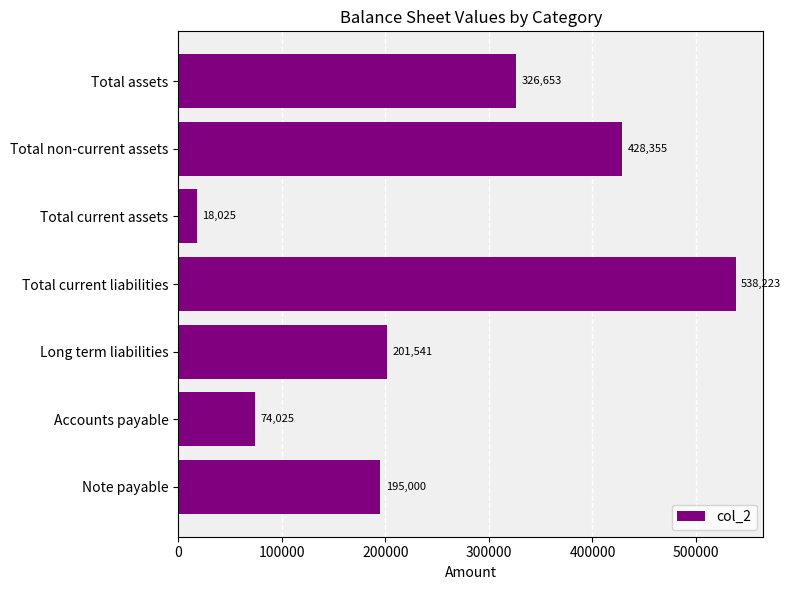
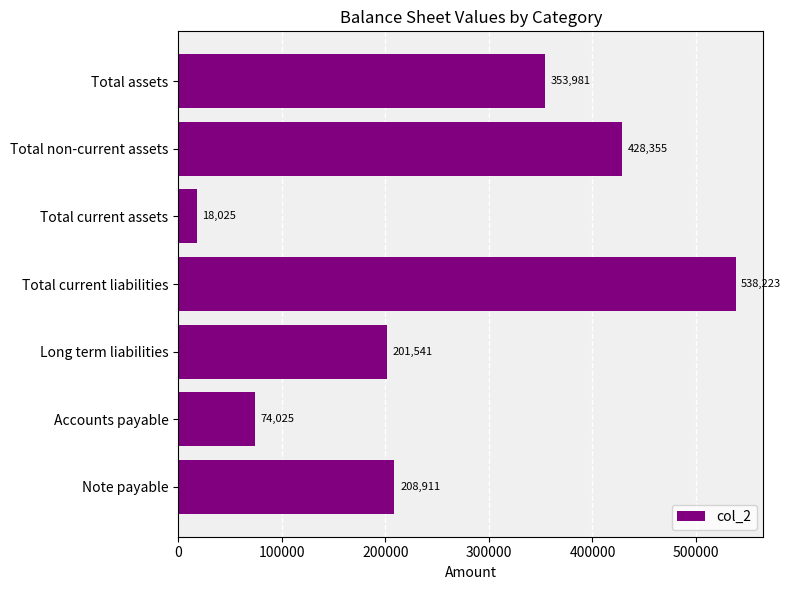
  {
-   "Total assets": "326,653",
+   "Total assets": "353,981",
    "Total non-current assets": "428,355",
    "Total current assets": "18,025",
    "Total current liabilities": "538,223",
    "Long term liabilities": "201,541",
    "Accounts payable": "74,025",
-   "Note payable": "195,000"
+   "Note payable": "208,911"
  }
